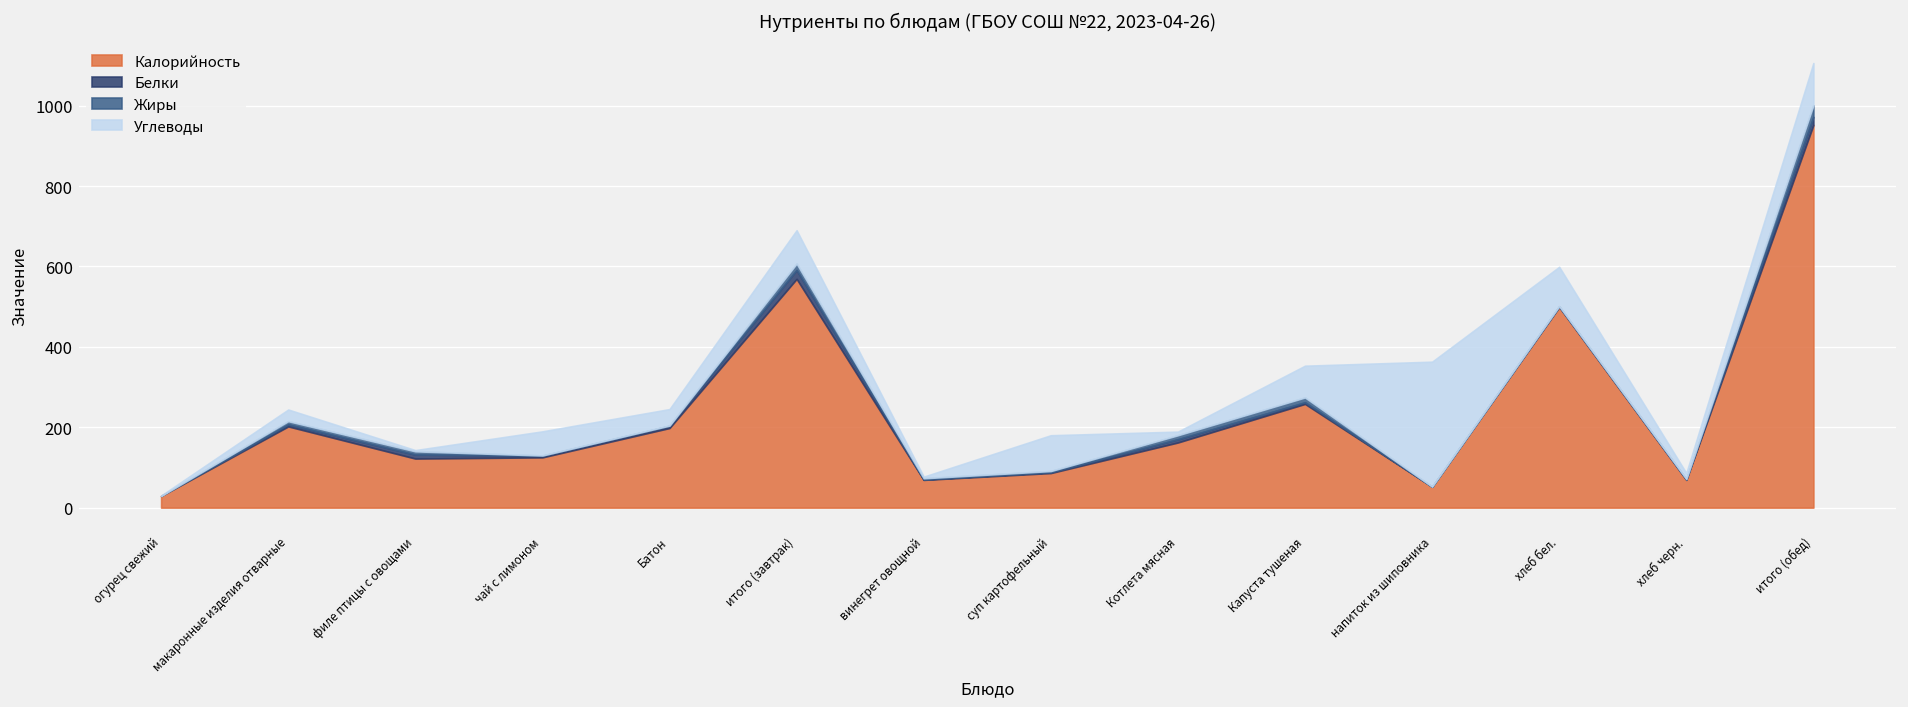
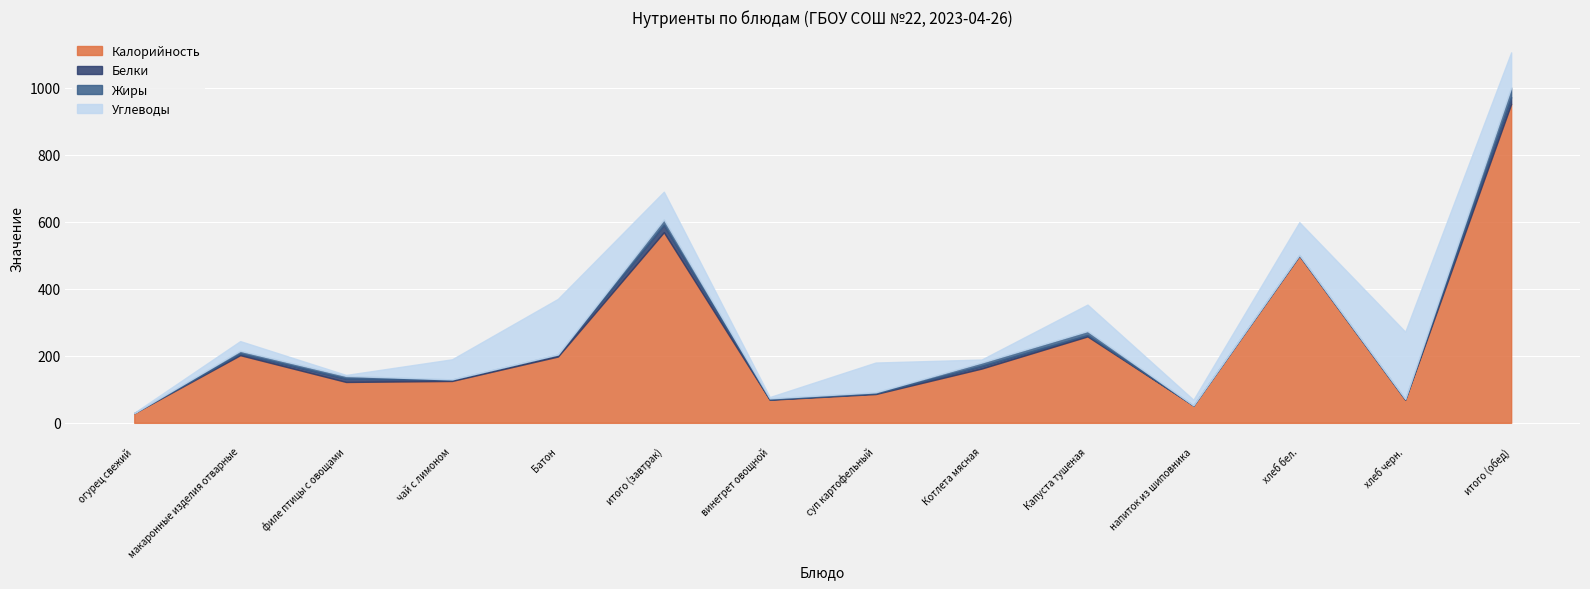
  {
    "Калорийность": {
      "филе птицы с овощами": 120,
      "итого (завтрак)": 570,
      "Котлета мясная": 160,
      "итого (обед)": 950
    },
    "Углеводы": {
      "макаронные изделия отварные": 30,
      "чай с лимоном": 60,
-     "Батон": 40,
+     "Батон": 170,
      "итого (завтрак)": 80,
      "суп картофельный": 90,
      "Котлета мясная": 10,
      "Капуста тушеная": 80,
-     "напиток из шиповника": 310,
+     "напиток из шиповника": 20,
      "хлеб бел.": 100,
-     "хлеб черн.": 20,
+     "хлеб черн.": 200,
      "итого (обед)": 110
    }
  }
